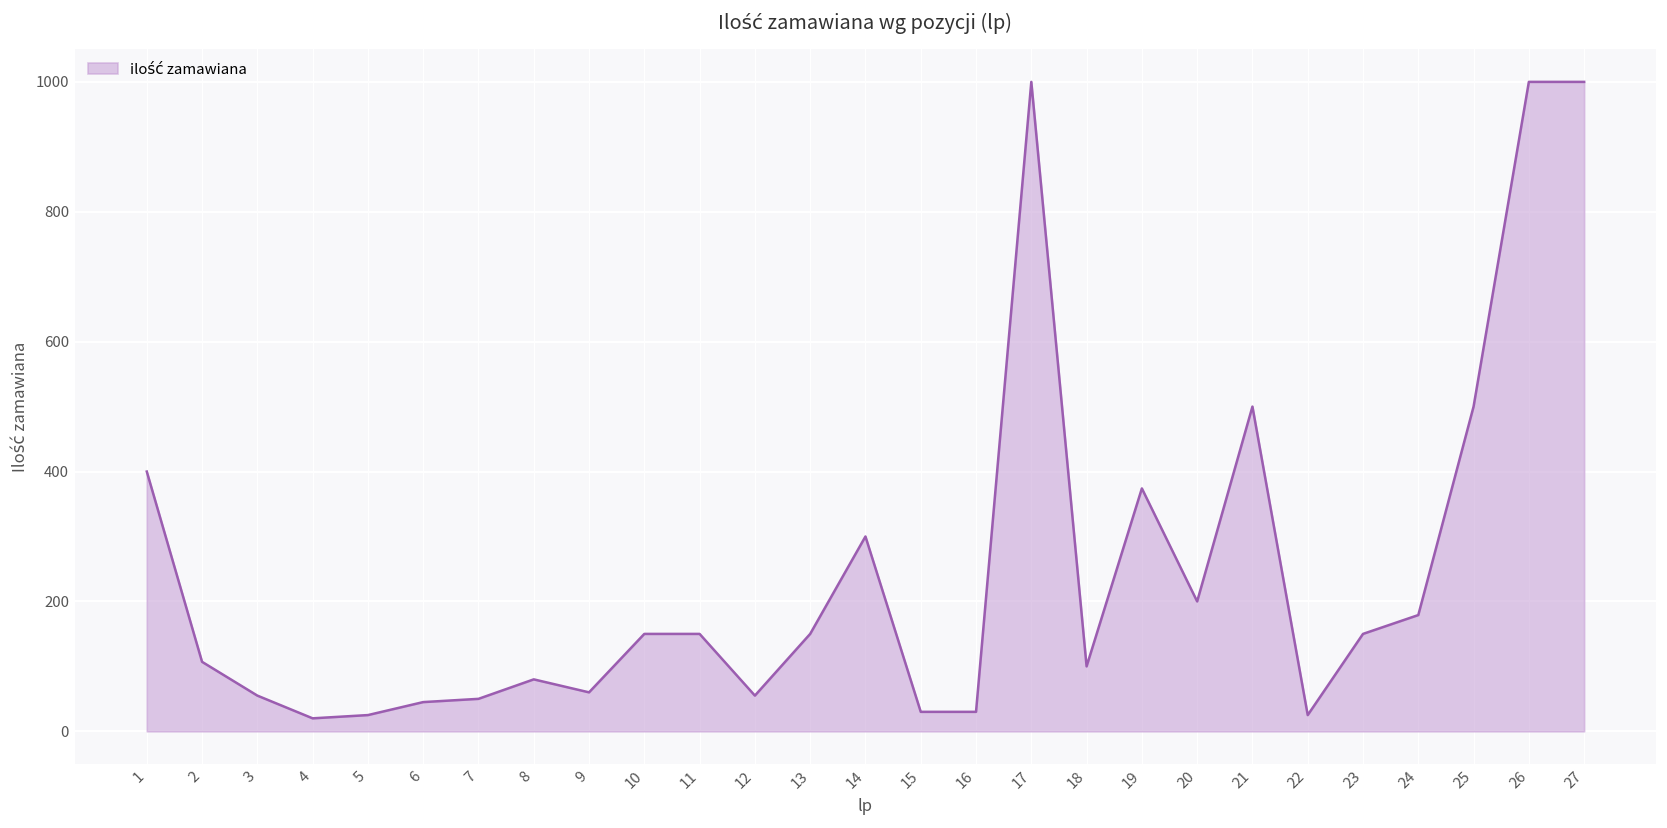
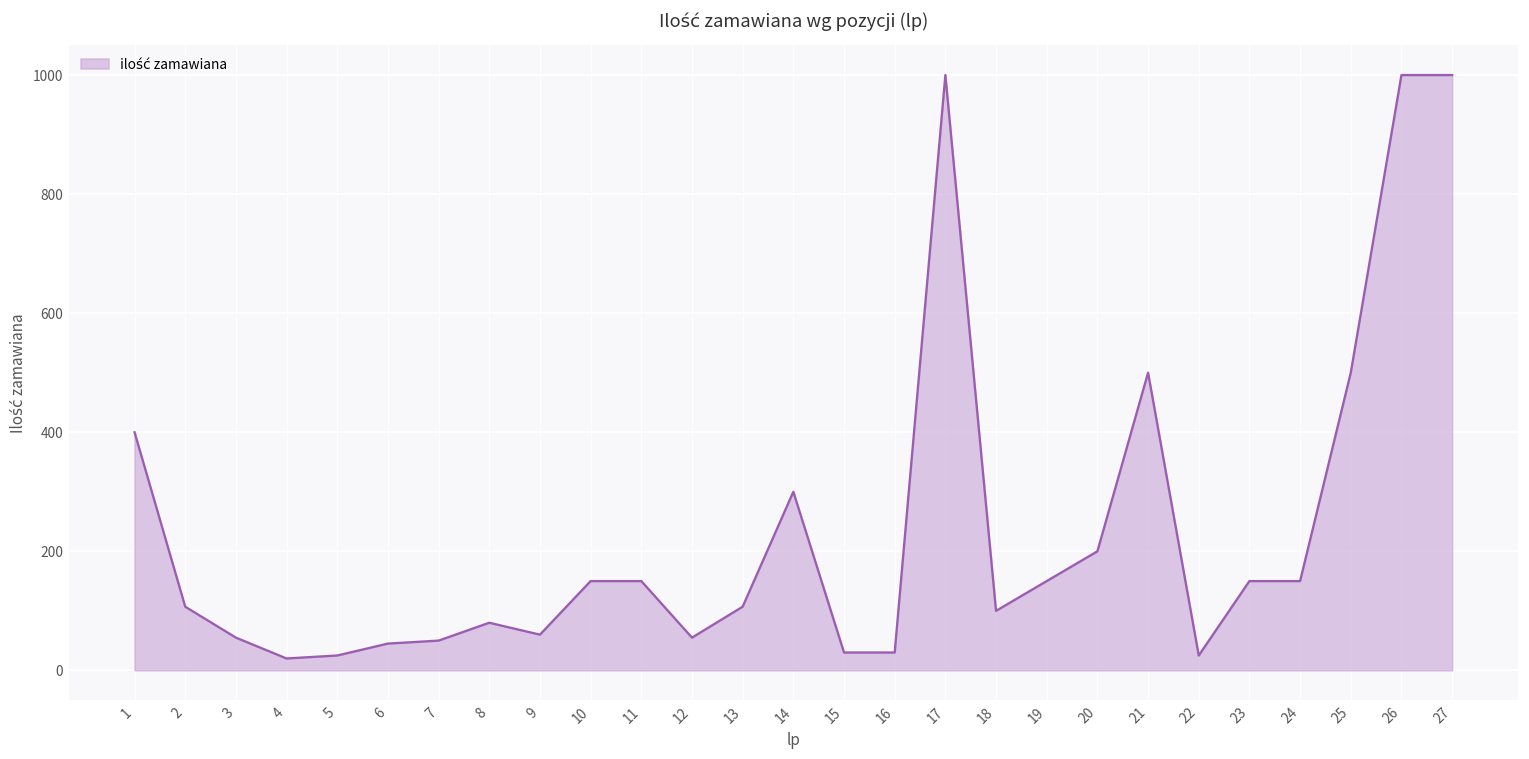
  {
    "1": 400,
    "2": 110,
    "3": 60,
    "4": 20,
    "5": 30,
    "6": 50,
    "7": 50,
    "8": 80,
    "9": 60,
    "10": 150,
    "11": 150,
    "12": 60,
-   "13": 150,
+   "13": 110,
    "14": 300,
    "15": 30,
    "16": 30,
    "17": 1000,
    "18": 100,
-   "19": 370,
+   "19": 150,
    "20": 200,
    "21": 500,
    "22": 30,
    "23": 150,
-   "24": 180,
+   "24": 150,
    "25": 500,
    "26": 1000,
    "27": 1000
  }
